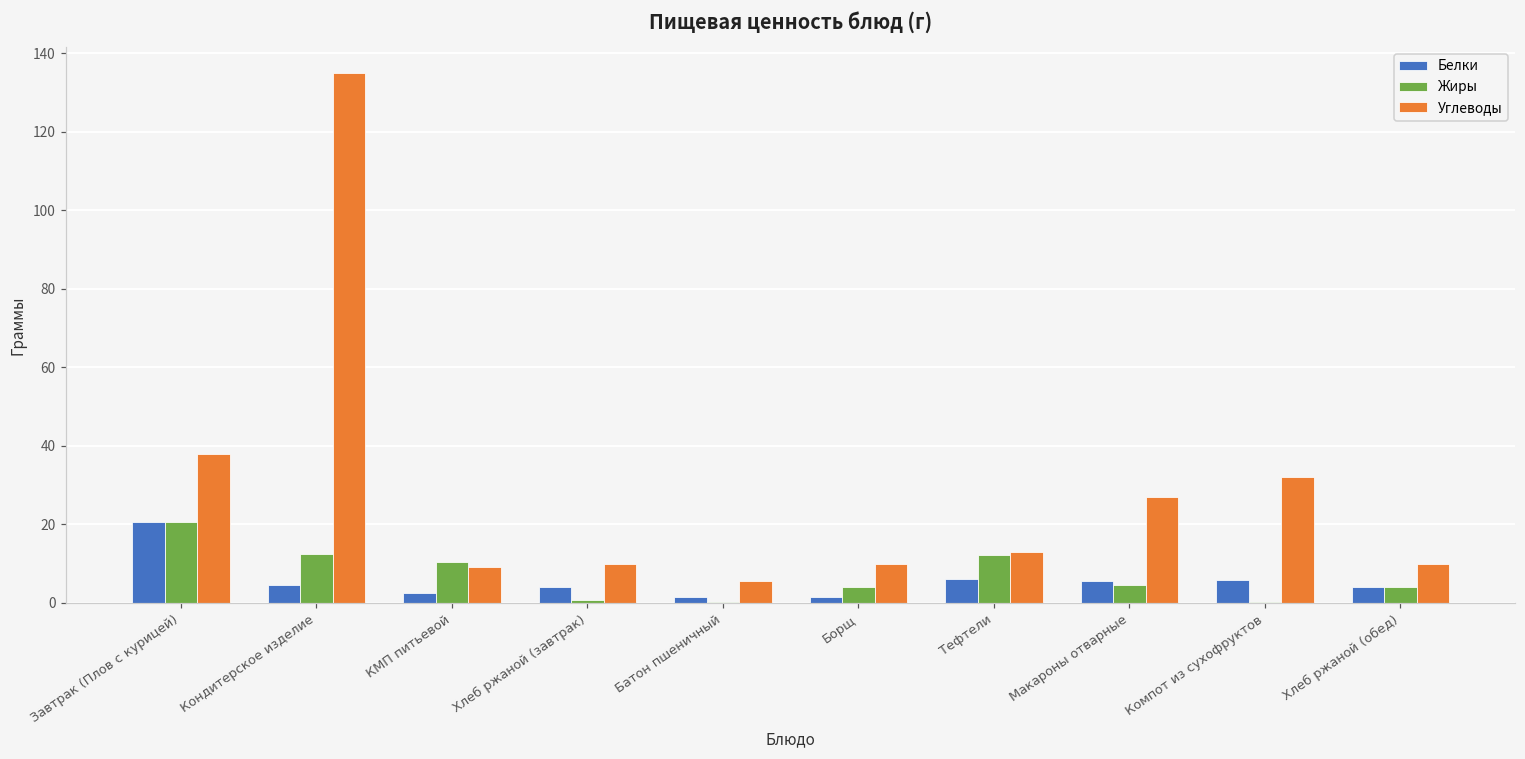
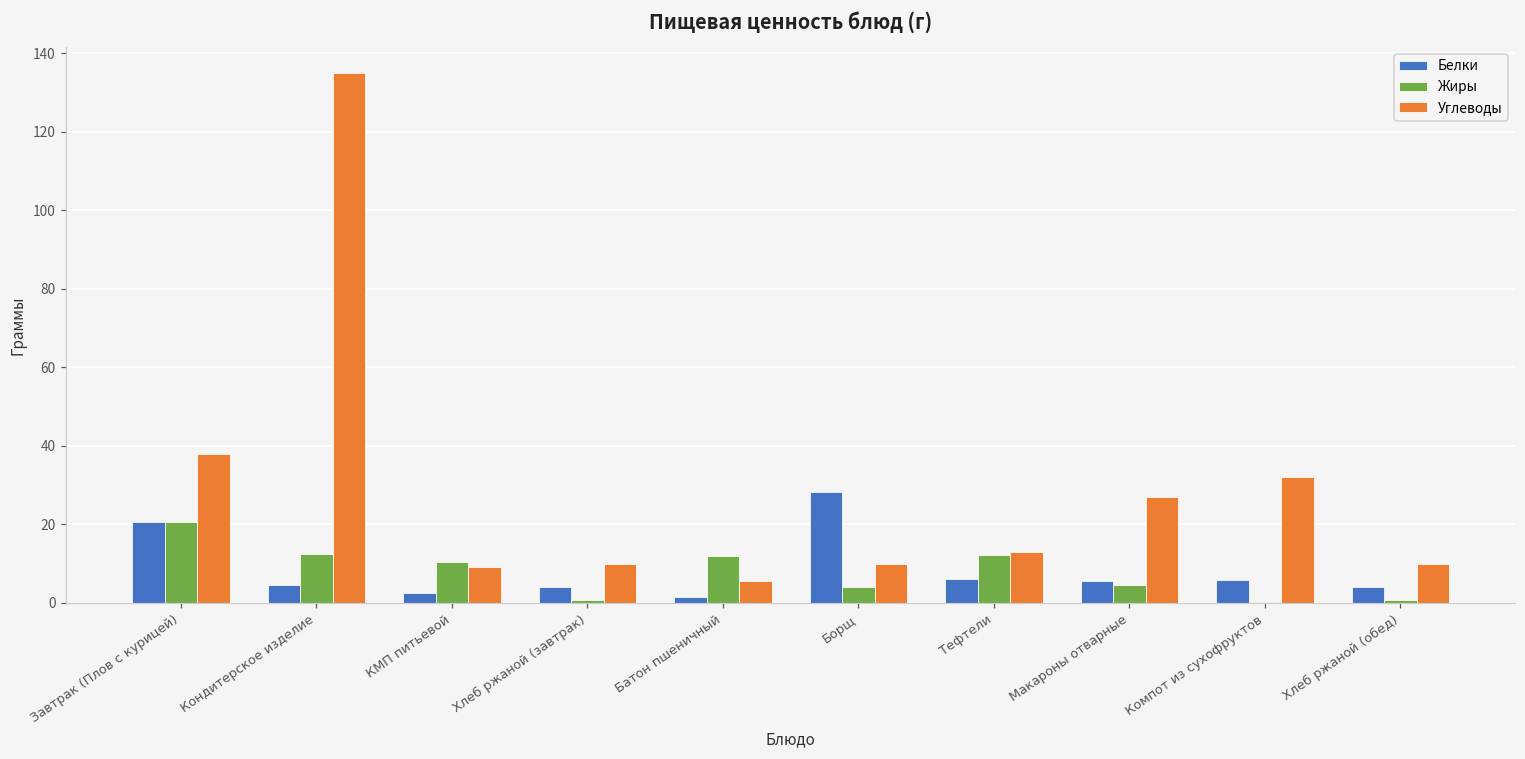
  {
    "Белки": {
      "Завтрак (Плов с курицей)": 21,
      "Кондитерское изделие": 5,
      "КМП питьевой": 3,
      "Хлеб ржаной (завтрак)": 4,
      "Батон пшеничный": 2,
-     "Борщ": 1,
+     "Борщ": 28,
      "Тефтели": 6,
      "Макароны отварные": 6,
      "Компот из сухофруктов": 6,
      "Хлеб ржаной (обед)": 4
    },
    "Жиры": {
      "Завтрак (Плов с курицей)": 21,
      "Кондитерское изделие": 12,
      "КМП питьевой": 10,
      "Хлеб ржаной (завтрак)": 1,
-     "Батон пшеничный": 0,
+     "Батон пшеничный": 12,
      "Борщ": 4,
      "Тефтели": 12,
      "Макароны отварные": 5,
-     "Хлеб ржаной (обед)": 4
+     "Хлеб ржаной (обед)": 1
    },
    "Углеводы": {
      "Завтрак (Плов с курицей)": 38,
      "Кондитерское изделие": 135,
      "КМП питьевой": 9,
      "Хлеб ржаной (завтрак)": 10,
      "Батон пшеничный": 6,
      "Борщ": 10,
      "Тефтели": 13,
      "Макароны отварные": 27,
      "Компот из сухофруктов": 32,
      "Хлеб ржаной (обед)": 10
    }
  }
